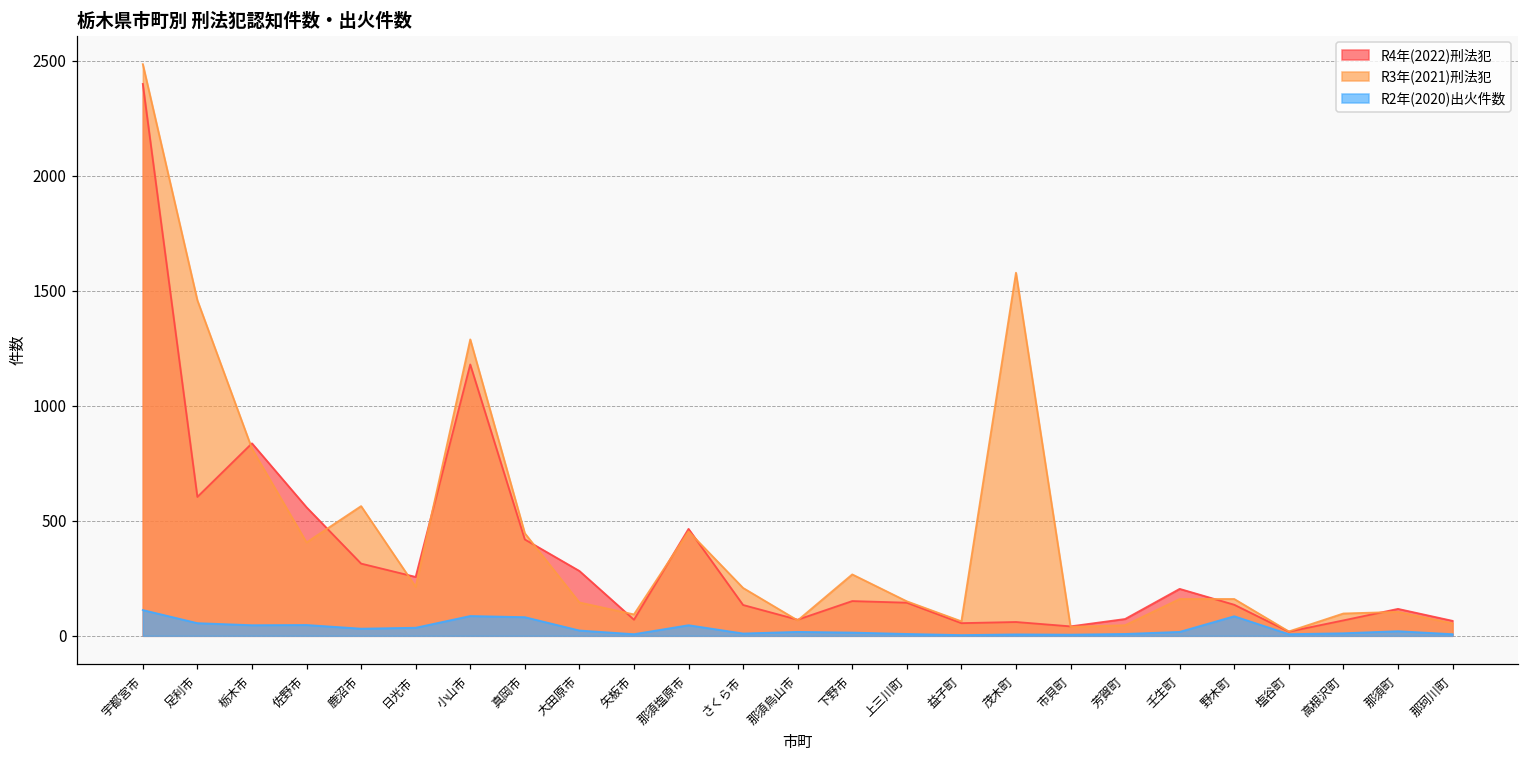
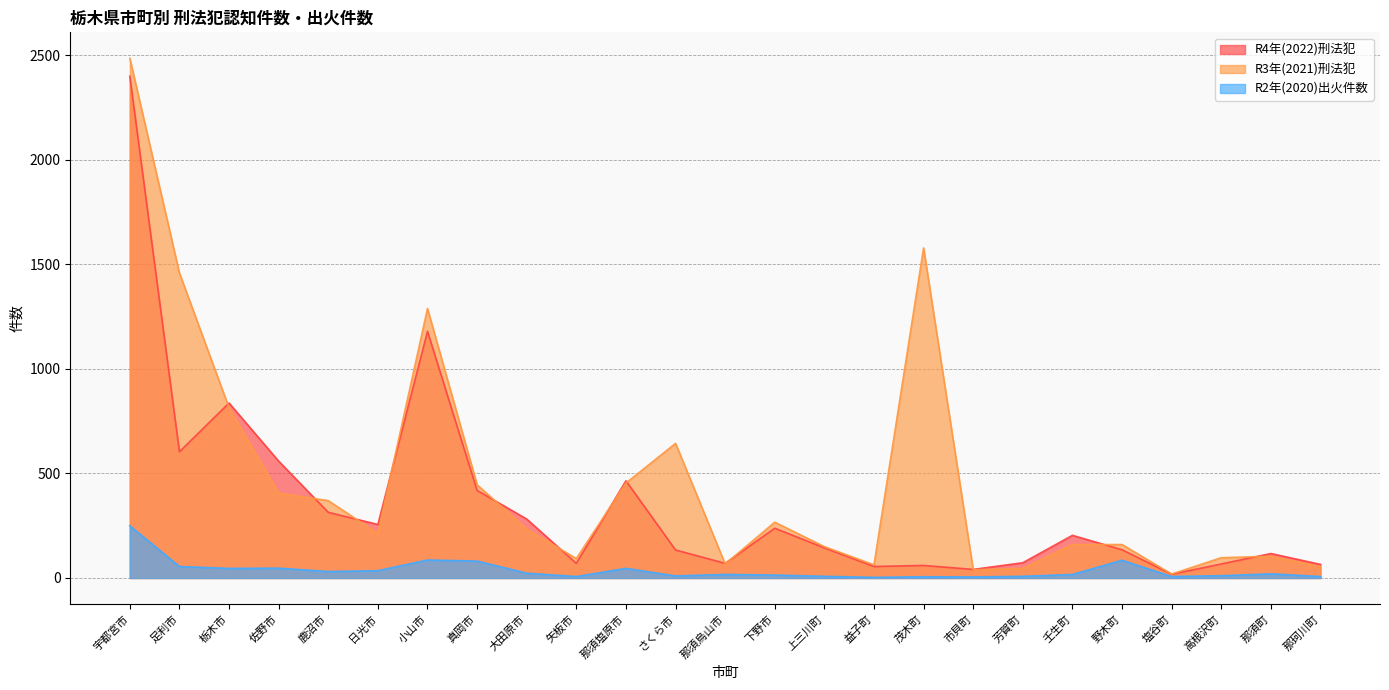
  {
    "R4年(2022)刑法犯": {
      "宇都宮市": 2400,
      "足利市": 600,
      "栃木市": 840,
      "佐野市": 560,
      "鹿沼市": 310,
      "日光市": 260,
      "小山市": 1180,
      "真岡市": 420,
      "大田原市": 280,
      "矢板市": 70,
      "さくら市": 130,
-     "下野市": 150,
+     "下野市": 240,
      "茂木町": 60,
      "芳賀町": 70,
      "壬生町": 200,
      "野木町": 140,
      "高根沢町": 70,
      "那須町": 120
    },
    "R3年(2021)刑法犯": {
      "宇都宮市": 2490,
      "足利市": 1460,
      "栃木市": 810,
      "佐野市": 410,
-     "鹿沼市": 560,
+     "鹿沼市": 370,
      "日光市": 210,
      "小山市": 1290,
      "真岡市": 450,
-     "大田原市": 150,
+     "大田原市": 230,
      "矢板市": 90,
-     "さくら市": 210,
+     "さくら市": 640,
      "下野市": 270,
      "茂木町": 1580,
      "芳賀町": 50,
      "壬生町": 160,
      "野木町": 160,
      "高根沢町": 100,
      "那須町": 100
    },
    "R2年(2020)出火件数": {
-     "宇都宮市": 110,
+     "宇都宮市": 250,
      "足利市": 60,
      "栃木市": 50,
      "佐野市": 50,
      "鹿沼市": 30,
      "日光市": 40,
      "小山市": 90,
      "真岡市": 80,
      "大田原市": 20,
      "矢板市": 10,
      "那須塩原市": 50,
      "さくら市": 10,
      "那須烏山市": 20,
      "下野市": 10,
      "上三川町": 10,
      "益子町": 0,
      "茂木町": 10,
      "市貝町": 10,
      "芳賀町": 10,
      "壬生町": 20,
      "野木町": 90,
      "高根沢町": 10,
      "那須町": 20,
      "那珂川町": 10
    }
  }
